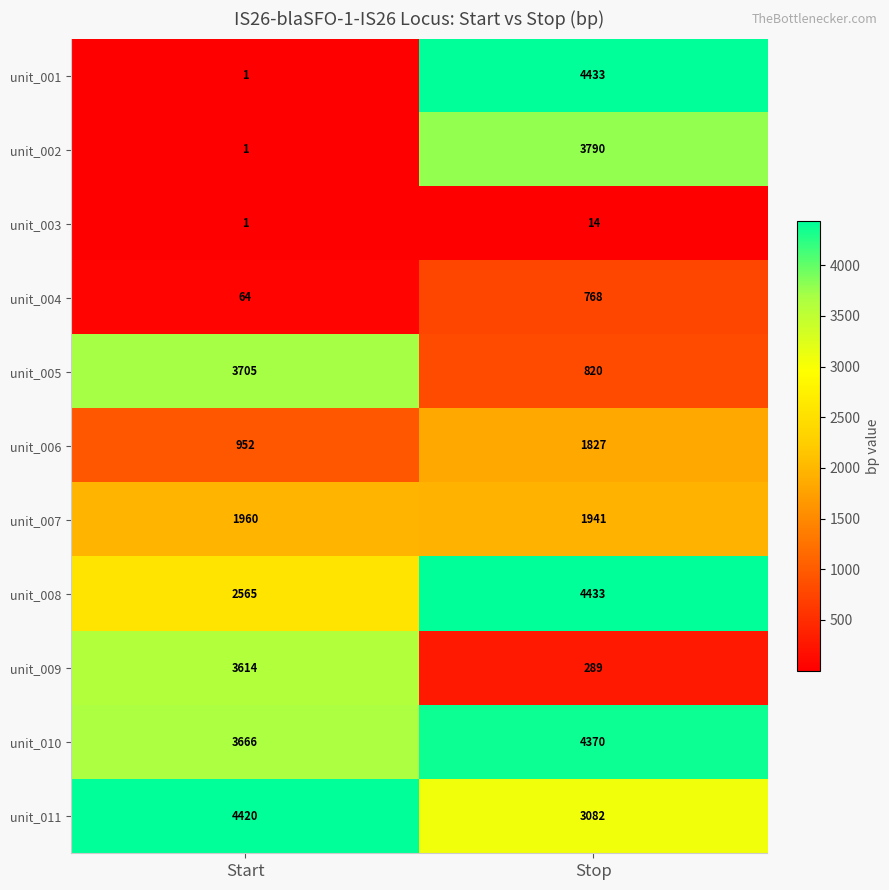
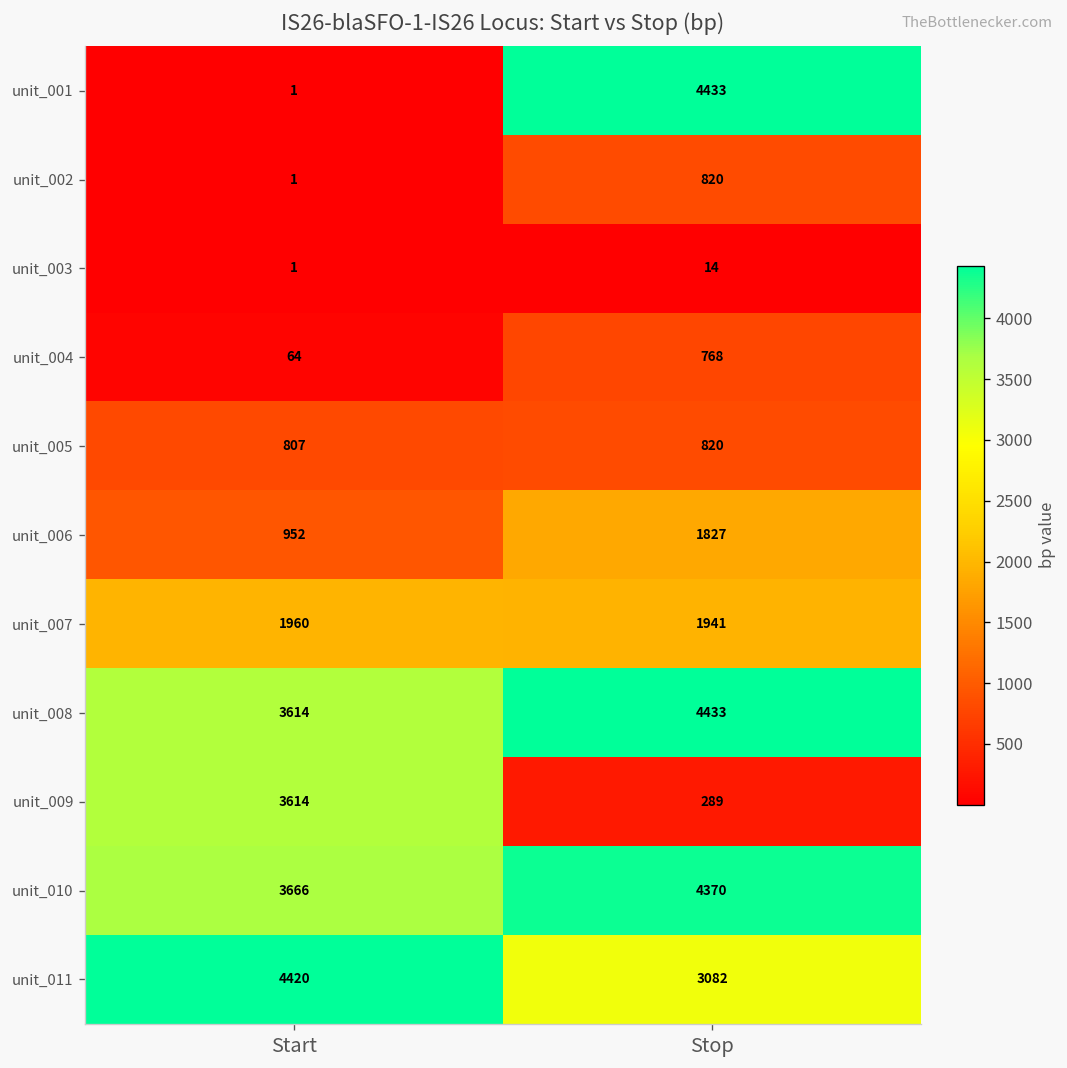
  {
    "unit_001": {
      "Start": 1,
      "Stop": 4433
    },
    "unit_002": {
      "Start": 1,
-     "Stop": 3790
+     "Stop": 820
    },
    "unit_003": {
      "Start": 1,
      "Stop": 14
    },
    "unit_004": {
      "Start": 64,
      "Stop": 768
    },
    "unit_005": {
-     "Start": 3705,
+     "Start": 807,
      "Stop": 820
    },
    "unit_006": {
      "Start": 952,
      "Stop": 1827
    },
    "unit_007": {
      "Start": 1960,
      "Stop": 1941
    },
    "unit_008": {
-     "Start": 2565,
+     "Start": 3614,
      "Stop": 4433
    },
    "unit_009": {
      "Start": 3614,
      "Stop": 289
    },
    "unit_010": {
      "Start": 3666,
      "Stop": 4370
    },
    "unit_011": {
      "Start": 4420,
      "Stop": 3082
    }
  }
